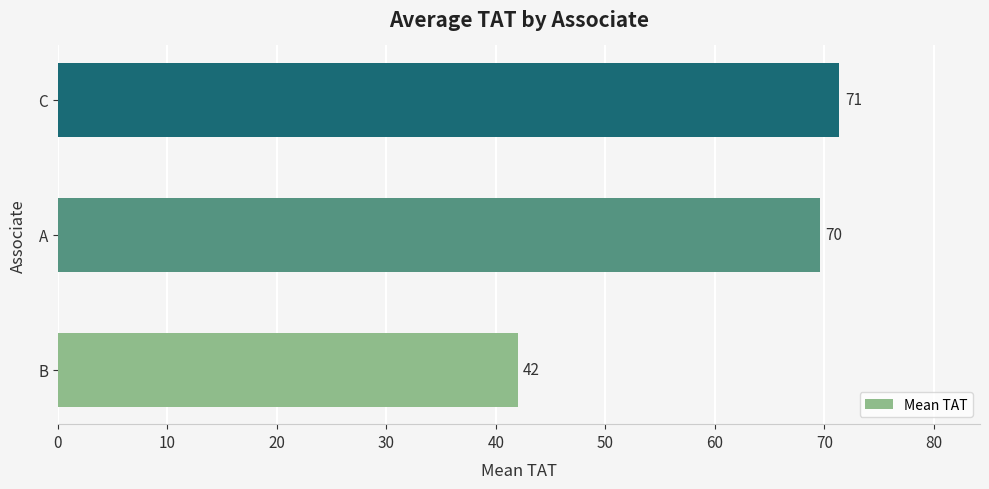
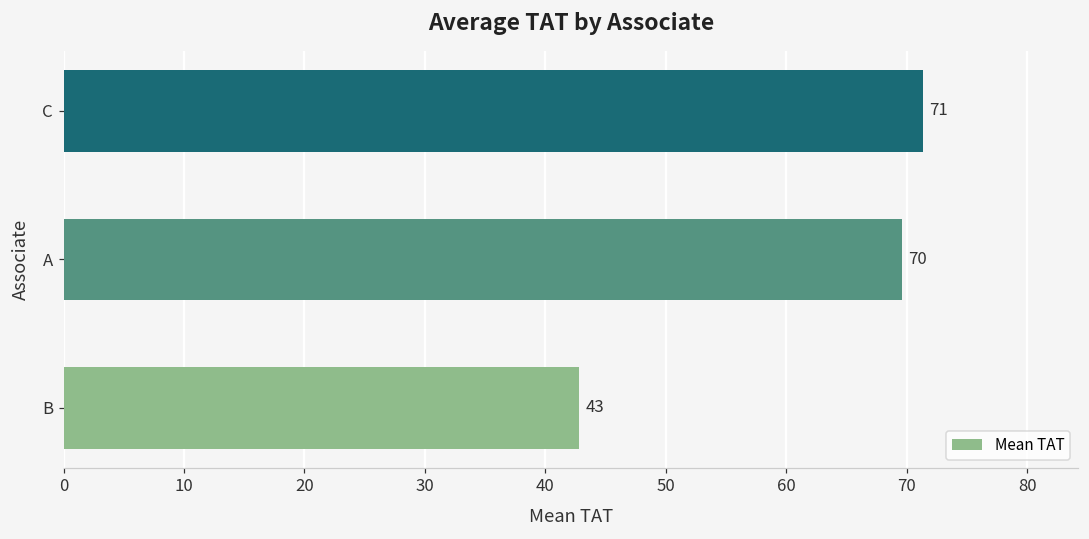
  {
    "C": 71,
    "A": 70,
-   "B": 42
+   "B": 43
  }
